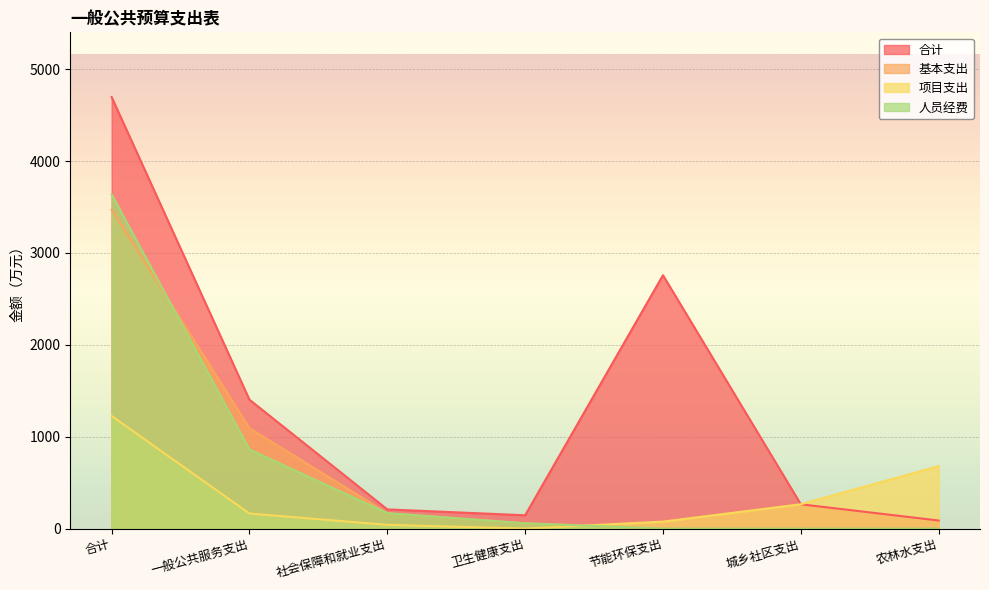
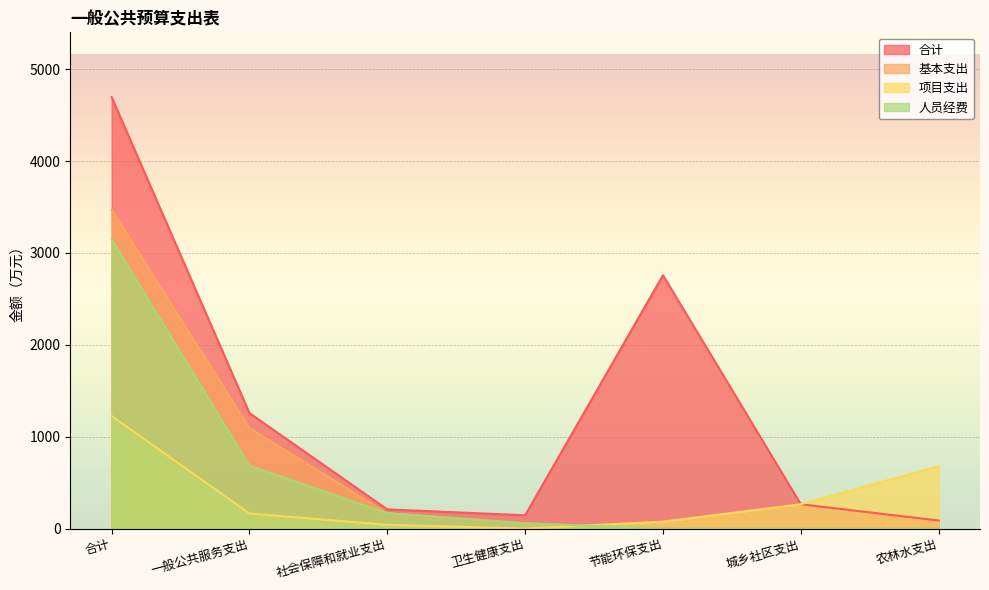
  {
    "合计": {
      "合计": 4700,
-     "一般公共服务支出": 1400,
+     "一般公共服务支出": 1300,
      "社会保障和就业支出": 200,
      "卫生健康支出": 100,
      "节能环保支出": 2800,
      "农林水支出": 100
    },
    "人员经费": {
-     "合计": 3600,
-     "一般公共服务支出": 900
+     "合计": 3100,
+     "一般公共服务支出": 700
    }
  }
